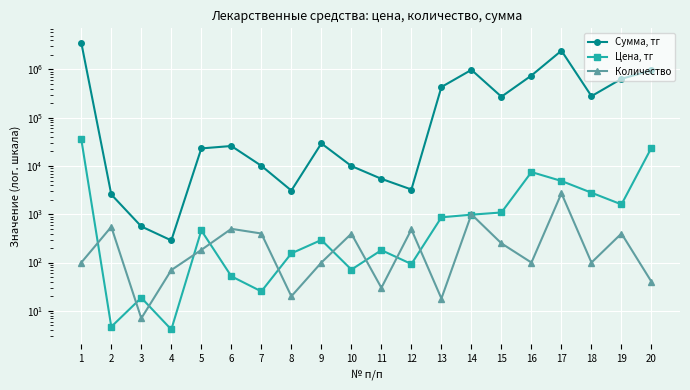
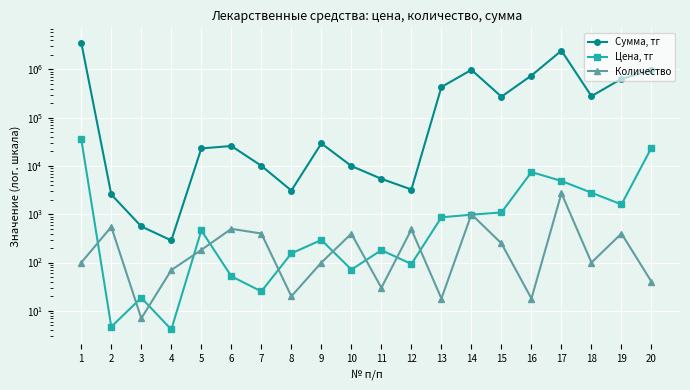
  {
    "Количество": {
      "1": 100,
      "2": 600,
      "3": 7,
      "4": 70,
      "5": 180,
      "6": 500,
      "7": 400,
      "8": 20,
      "9": 100,
      "10": 400,
      "11": 30,
      "12": 500,
      "13": 18,
      "15": 300,
-     "16": 100,
+     "16": 18,
      "17": 3000,
      "18": 100,
      "19": 400,
      "20": 40
    }
  }
